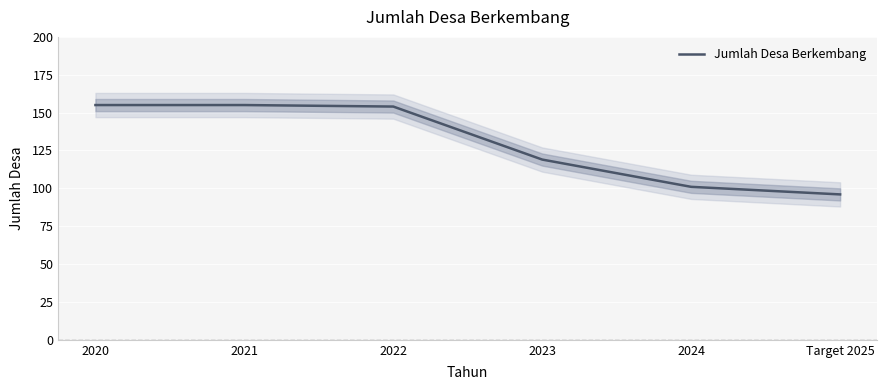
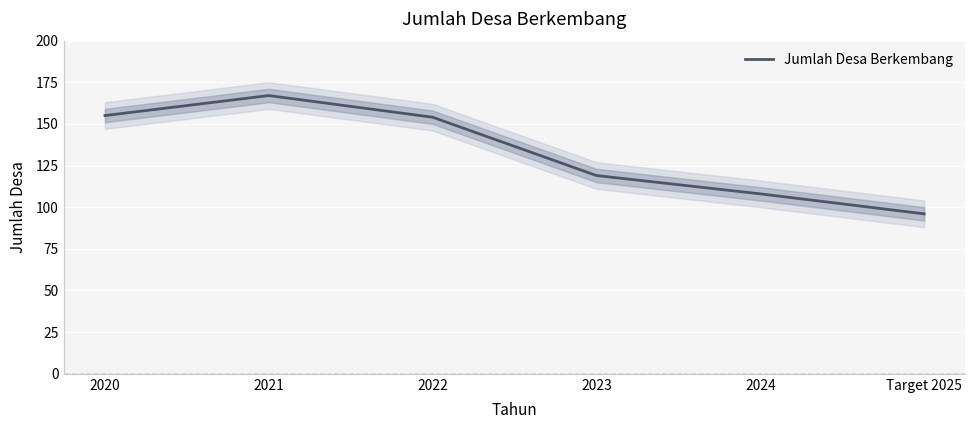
  {
    "Jumlah Desa Berkembang": {
      "2020": 155,
-     "2021": 155,
+     "2021": 167,
      "2022": 154,
      "2023": 119,
-     "2024": 101,
+     "2024": 108,
      "Target 2025": 96
    }
  }
